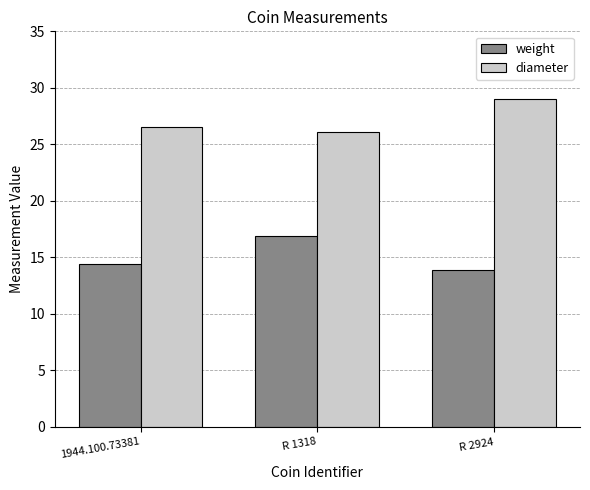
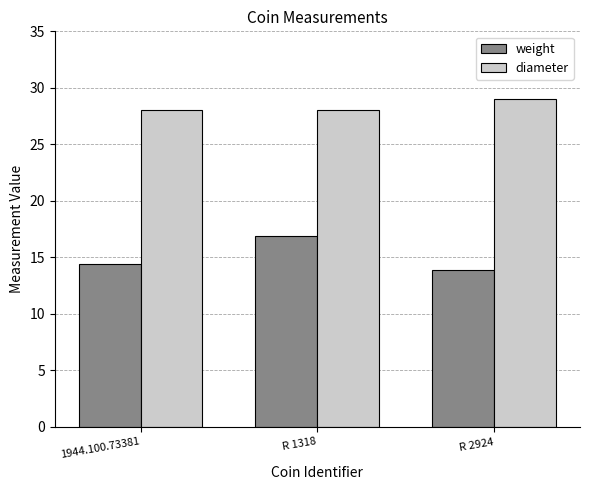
  {
    "weight": {
      "1944.100.73381": 14.5,
      "R 1318": 16.9,
      "R 2924": 13.9
    },
    "diameter": {
-     "1944.100.73381": 26.5,
-     "R 1318": 26.1,
+     "1944.100.73381": 28.0,
+     "R 1318": 28.0,
      "R 2924": 29.0
    }
  }
